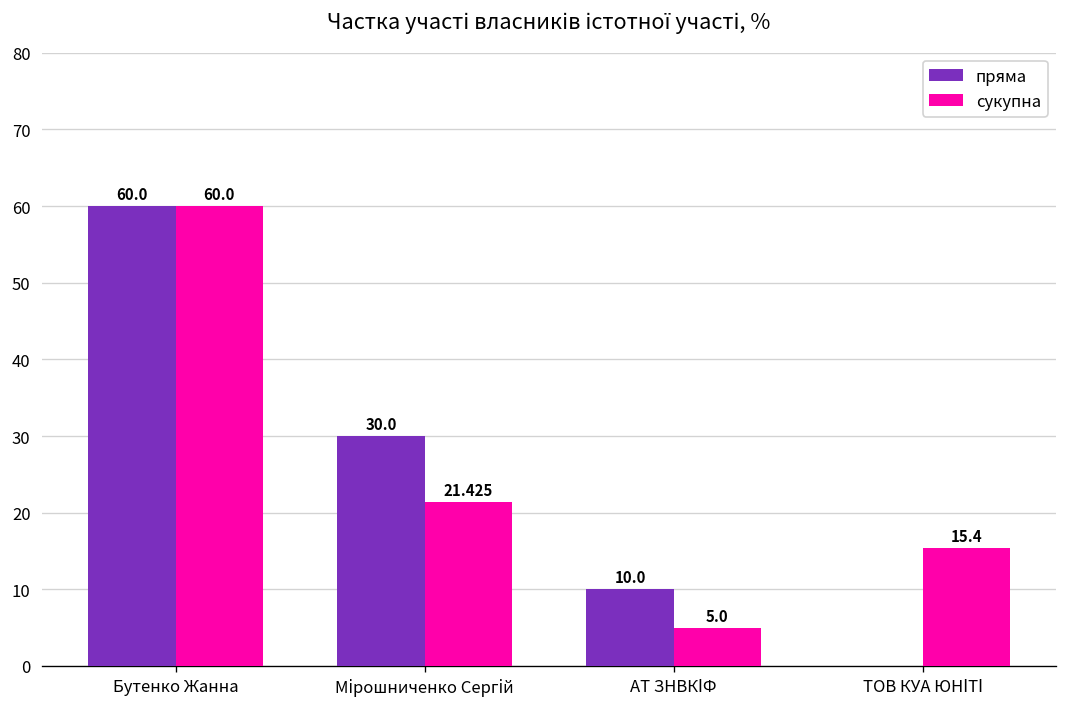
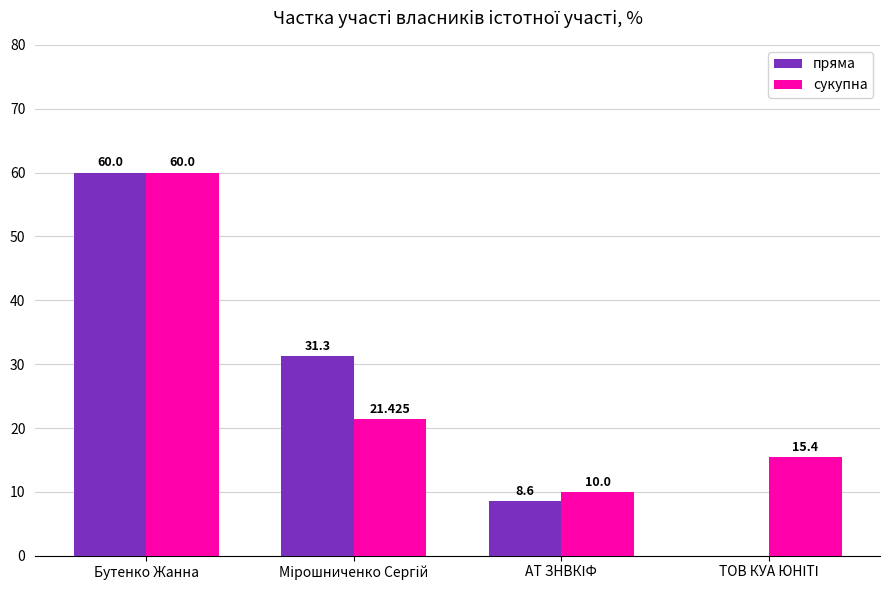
  {
    "пряма": {
      "Бутенко Жанна": 60.0,
-     "Мірошниченко Сергій": 30.0,
-     "АТ ЗНВКІФ": 10.0
+     "Мірошниченко Сергій": 31.3,
+     "АТ ЗНВКІФ": 8.6
    },
    "сукупна": {
      "Бутенко Жанна": 60.0,
      "Мірошниченко Сергій": 21.425,
-     "АТ ЗНВКІФ": 5.0,
+     "АТ ЗНВКІФ": 10.0,
      "ТОВ КУА ЮНІТІ": 15.4
    }
  }
